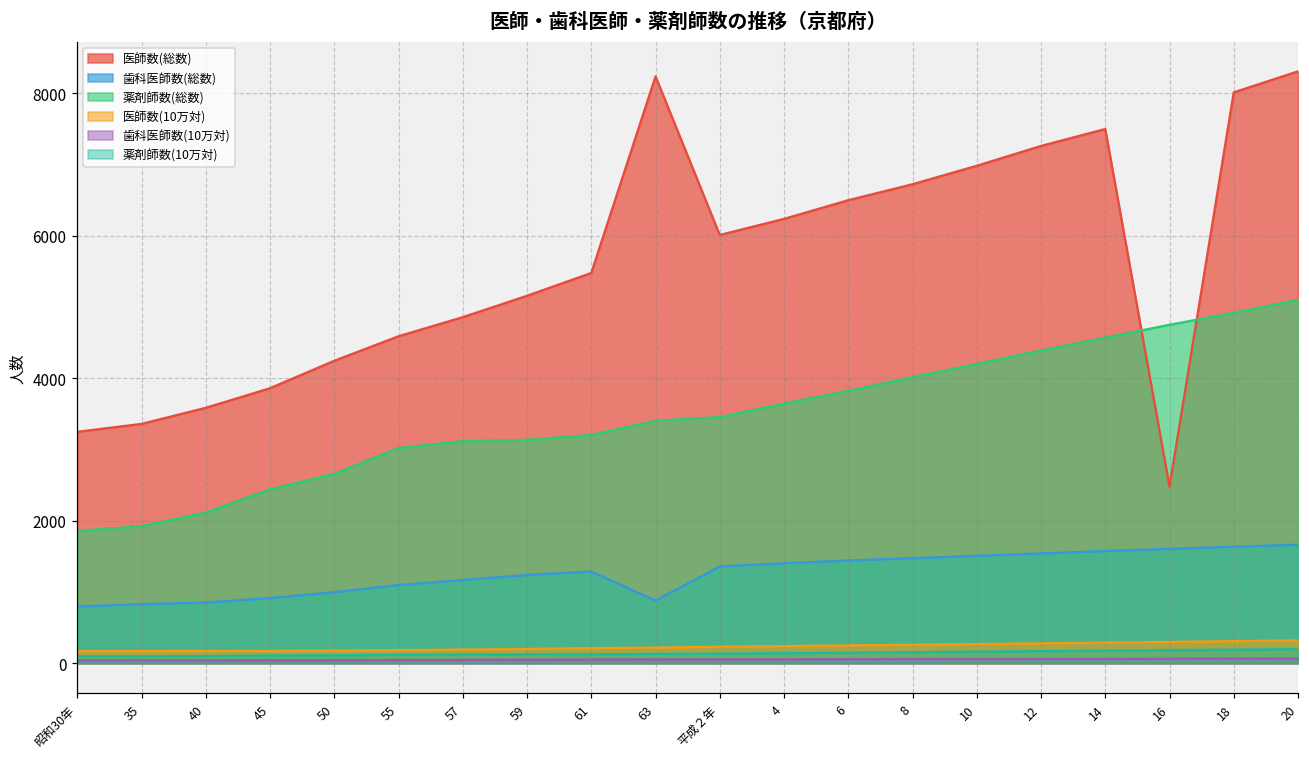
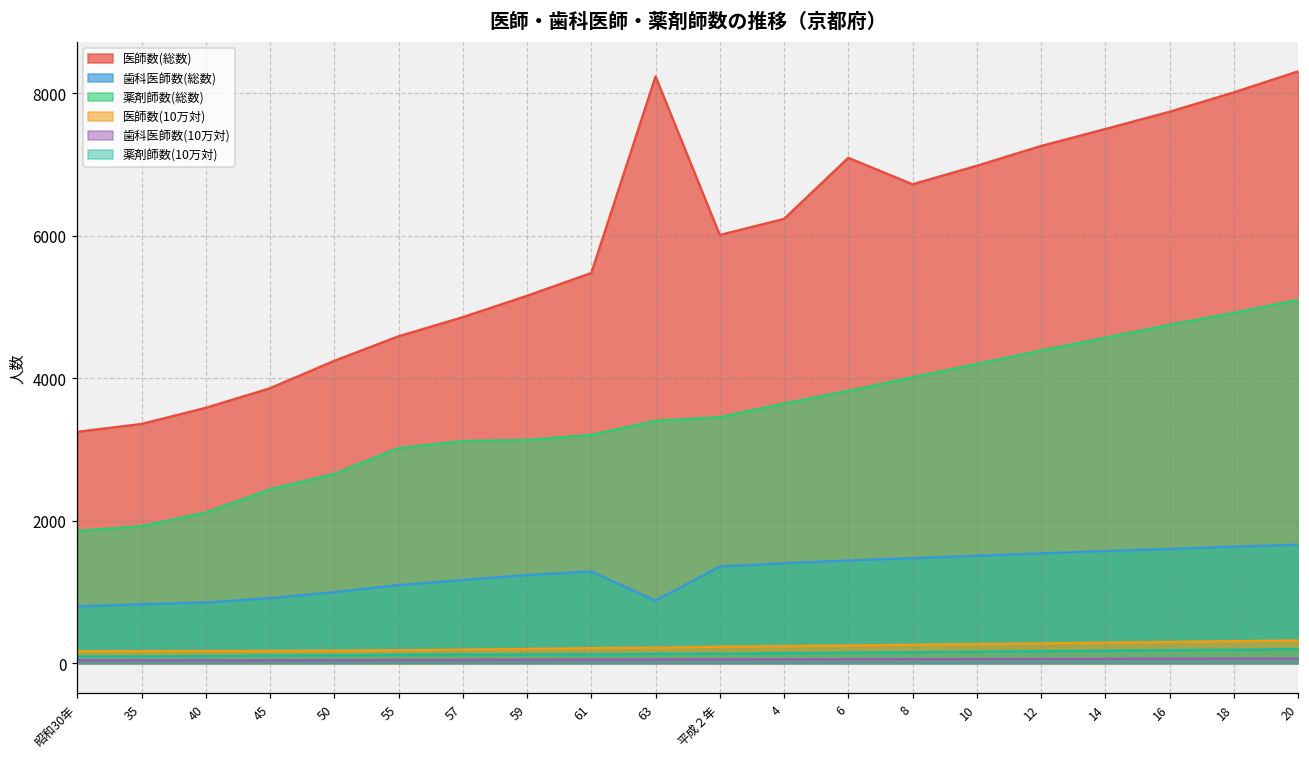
  {
    "医師数(総数)": {
      "昭和30年": 3200,
      "35": 3400,
      "40": 3600,
      "45": 3900,
      "50": 4200,
      "55": 4600,
      "57": 4900,
      "59": 5200,
      "61": 5500,
      "63": 8200,
      "平成２年": 6000,
      "4": 6200,
-     "6": 6500,
+     "6": 7100,
      "8": 6700,
      "10": 7000,
      "12": 7300,
      "14": 7500,
-     "16": 2500,
+     "16": 7700,
      "18": 8000,
      "20": 8300
    },
    "歯科医師数(総数)": {
      "昭和30年": 800,
      "35": 800,
      "40": 900,
      "45": 900,
      "50": 1000,
      "55": 1100,
      "57": 1200,
      "59": 1200,
      "61": 1300,
      "63": 900,
      "平成２年": 1400,
      "4": 1400,
      "6": 1400,
      "8": 1500,
      "10": 1500,
      "12": 1500,
      "14": 1600,
      "16": 1600,
      "18": 1600,
      "20": 1700
    },
    "医師数(10万対)": {
      "昭和30年": 200,
      "35": 200,
      "40": 200,
      "45": 200,
      "50": 200,
      "55": 200,
      "57": 200,
      "59": 200,
      "61": 200,
      "63": 200,
      "平成２年": 200,
      "4": 200,
      "6": 200,
      "8": 300,
      "10": 300,
      "12": 300,
      "14": 300,
      "16": 300,
      "18": 300,
      "20": 300
    },
    "歯科医師数(10万対)": {
      "昭和30年": 0,
      "35": 0,
      "40": 0,
      "45": 0,
      "50": 0,
      "55": 0,
      "57": 0,
      "59": 0,
      "61": 0,
      "63": 100,
      "平成２年": 100,
      "4": 100,
      "6": 100,
      "8": 100,
      "10": 100,
      "12": 100,
      "14": 100,
      "16": 100,
      "18": 100,
      "20": 100
    }
  }
